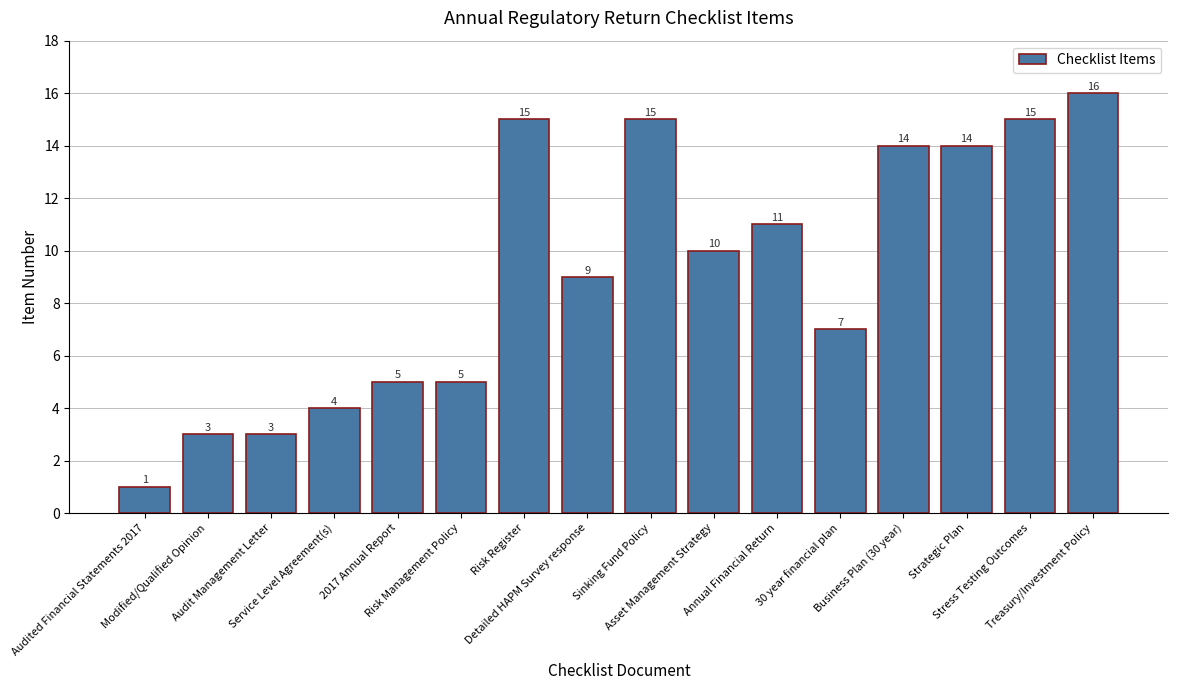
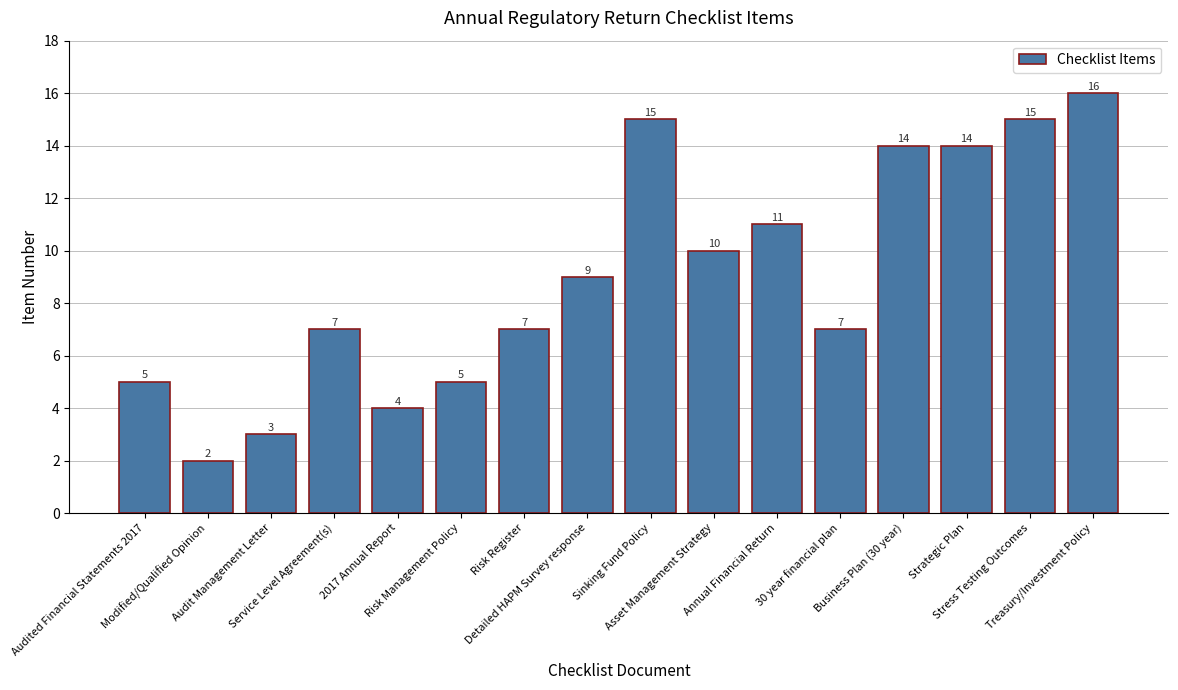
  {
-   "Audited Financial Statements 2017": 1,
-   "Modified/Qualified Opinion": 3,
+   "Audited Financial Statements 2017": 5,
+   "Modified/Qualified Opinion": 2,
    "Audit Management Letter": 3,
-   "Service Level Agreement(s)": 4,
-   "2017 Annual Report": 5,
+   "Service Level Agreement(s)": 7,
+   "2017 Annual Report": 4,
    "Risk Management Policy": 5,
-   "Risk Register": 15,
+   "Risk Register": 7,
    "Detailed HAPM Survey response": 9,
    "Sinking Fund Policy": 15,
    "Asset Management Strategy": 10,
    "Annual Financial Return": 11,
    "30 year financial plan": 7,
    "Business Plan (30 year)": 14,
    "Strategic Plan": 14,
    "Stress Testing Outcomes": 15,
    "Treasury/Investment Policy": 16
  }
